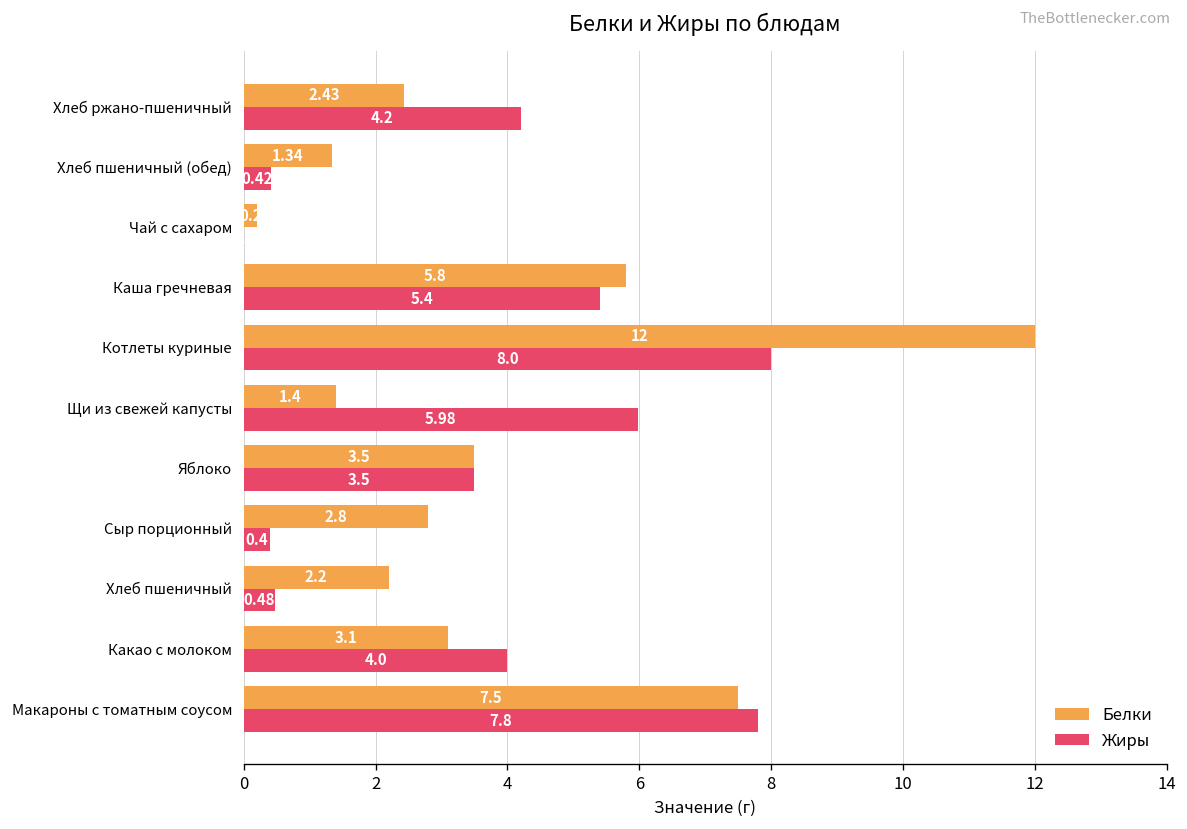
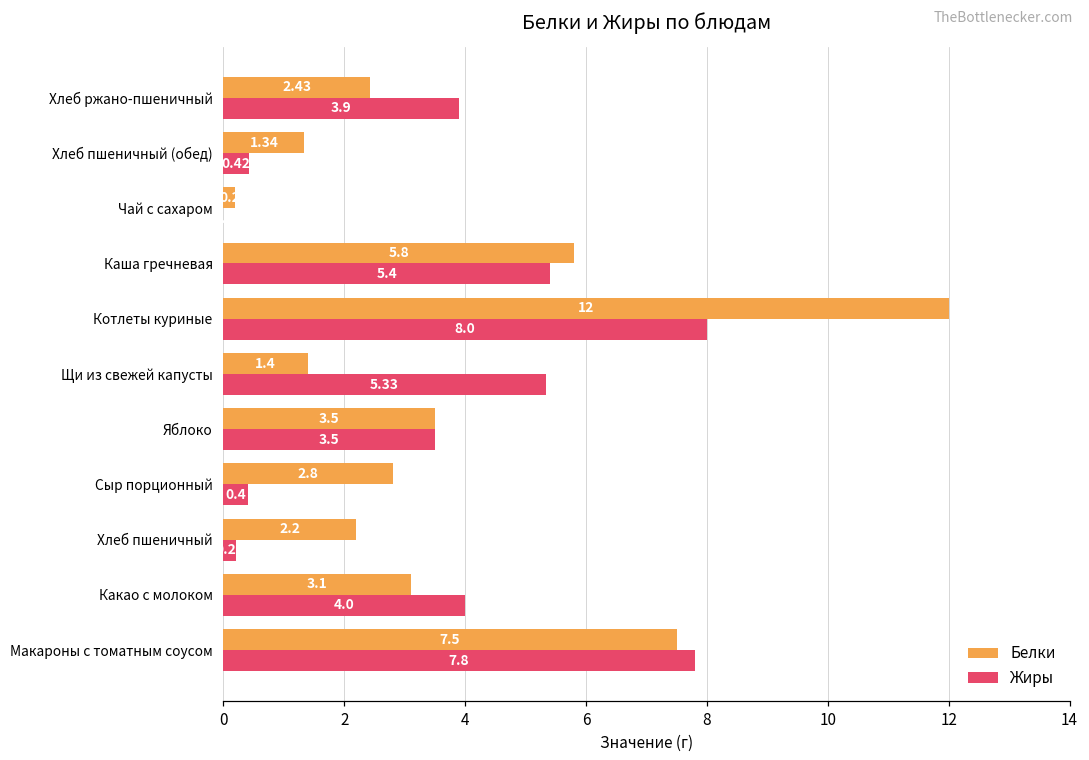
  {
    "Белки": {
      "Хлеб ржано-пшеничный": 2.43,
      "Хлеб пшеничный (обед)": 1.34,
      "Чай с сахаром": 0.2,
      "Каша гречневая": 5.8,
      "Котлеты куриные": 12,
      "Щи из свежей капусты": 1.4,
      "Яблоко": 3.5,
      "Сыр порционный": 2.8,
      "Хлеб пшеничный": 2.2,
      "Какао с молоком": 3.1,
      "Макароны с томатным соусом": 7.5
    },
    "Жиры": {
-     "Хлеб ржано-пшеничный": 4.2,
+     "Хлеб ржано-пшеничный": 3.9,
      "Хлеб пшеничный (обед)": 0.42,
      "Каша гречневая": 5.4,
      "Котлеты куриные": 8.0,
-     "Щи из свежей капусты": 5.98,
+     "Щи из свежей капусты": 5.33,
      "Яблоко": 3.5,
      "Сыр порционный": 0.4,
-     "Хлеб пшеничный": 0.5,
+     "Хлеб пшеничный": 0.2,
      "Какао с молоком": 4.0,
      "Макароны с томатным соусом": 7.8
    }
  }
